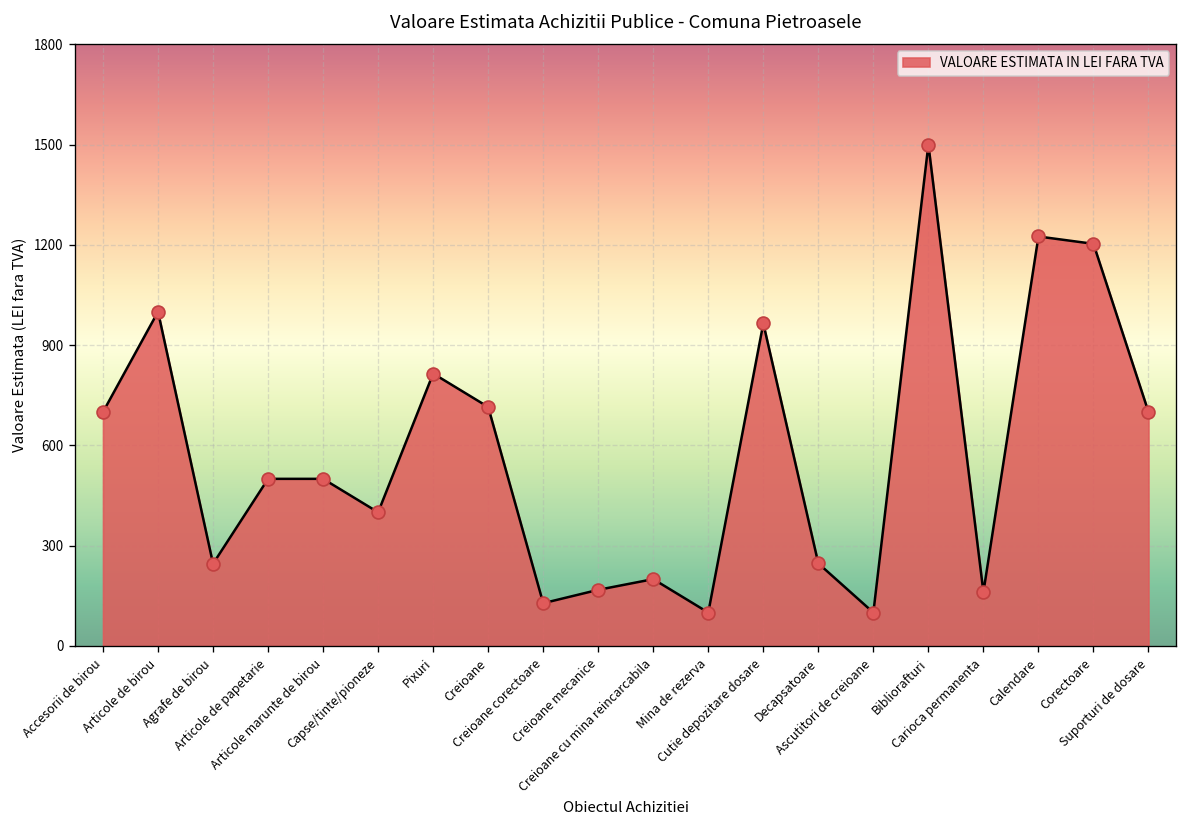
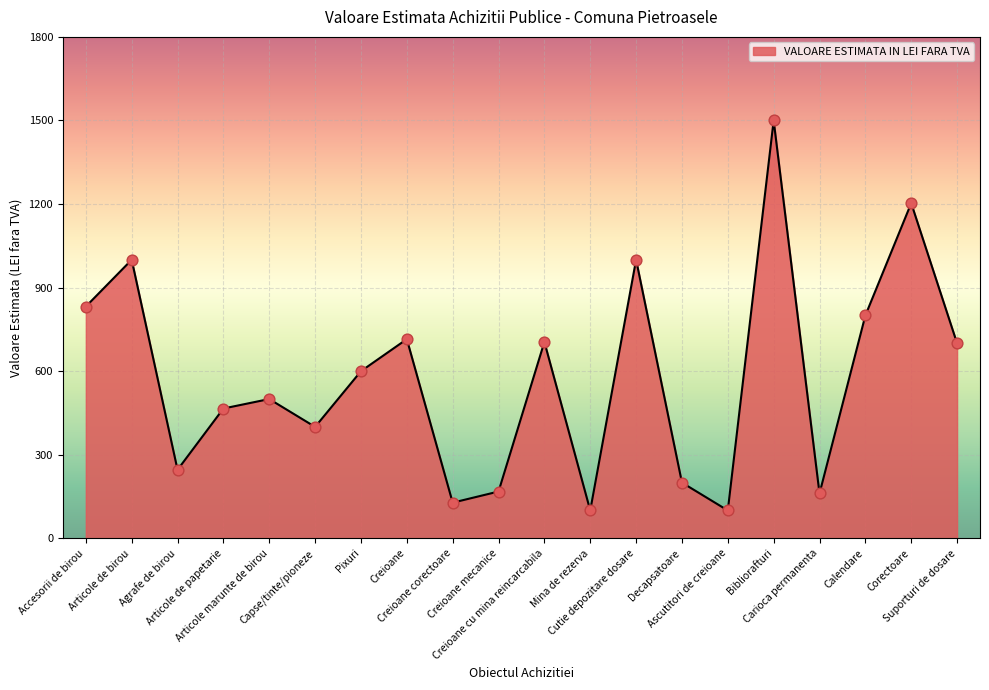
  {
-   "Accesorii de birou": 700,
+   "Accesorii de birou": 830,
    "Articole de birou": 1000,
    "Agrafe de birou": 250,
-   "Articole de papetarie": 500,
+   "Articole de papetarie": 470,
    "Articole marunte de birou": 500,
    "Capse/tinte/pioneze": 400,
-   "Pixuri": 820,
+   "Pixuri": 600,
    "Creioane": 720,
    "Creioane corectoare": 130,
    "Creioane mecanice": 170,
-   "Creioane cu mina reincarcabila": 200,
+   "Creioane cu mina reincarcabila": 710,
    "Mina de rezerva": 100,
-   "Cutie depozitare dosare": 970,
-   "Decapsatoare": 250,
+   "Cutie depozitare dosare": 1000,
+   "Decapsatoare": 200,
    "Ascutitori de creioane": 100,
    "Bibliorafturi": 1500,
    "Carioca permanenta": 160,
-   "Calendare": 1230,
+   "Calendare": 800,
    "Corectoare": 1200,
    "Suporturi de dosare": 700
  }
